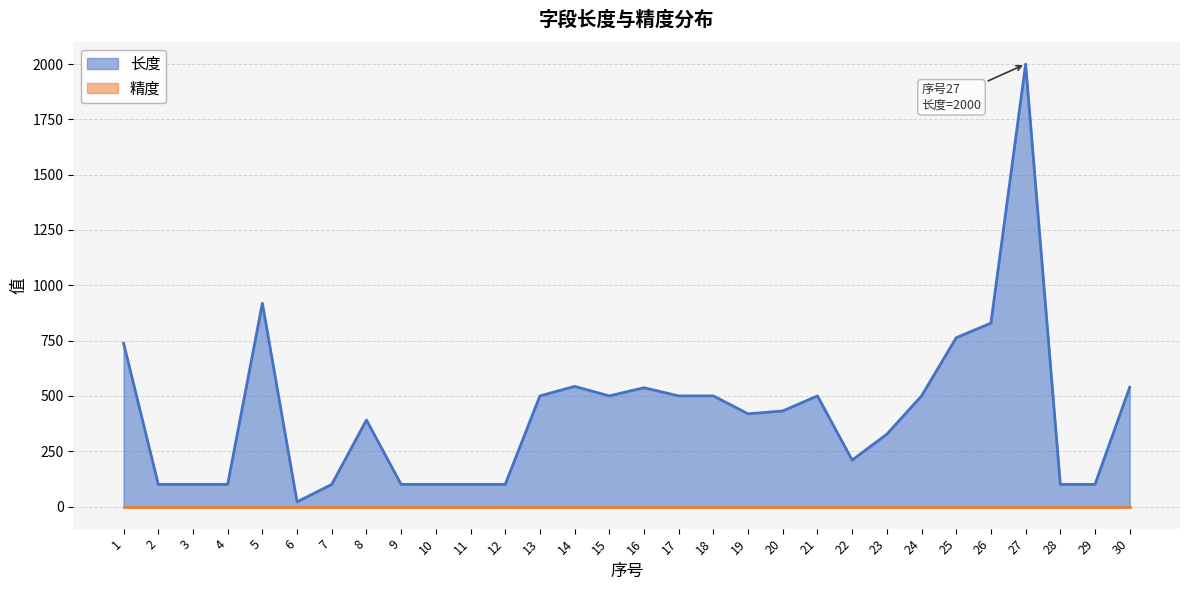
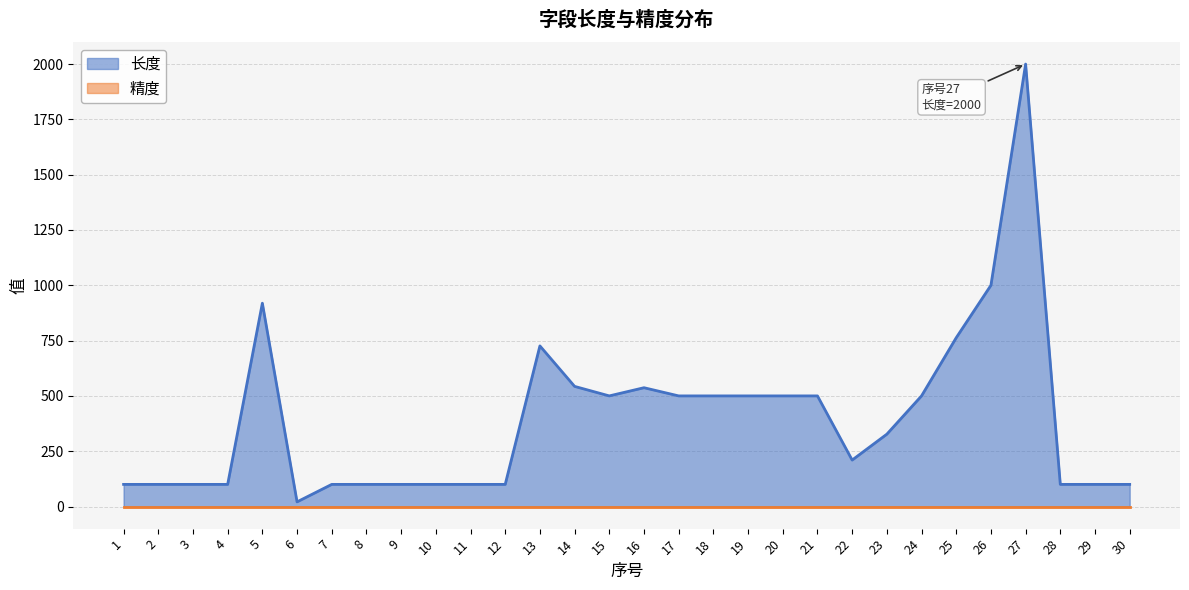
  {
    "长度": {
-     "1": 740,
+     "1": 100,
      "2": 100,
      "3": 100,
      "4": 100,
      "5": 920,
      "6": 20,
      "7": 100,
-     "8": 390,
+     "8": 100,
      "9": 100,
      "10": 100,
      "11": 100,
      "12": 100,
-     "13": 500,
+     "13": 730,
      "14": 540,
      "15": 500,
      "16": 540,
      "17": 500,
      "18": 500,
-     "19": 420,
-     "20": 430,
+     "19": 500,
+     "20": 500,
      "21": 500,
      "22": 210,
      "23": 330,
      "24": 500,
      "25": 760,
-     "26": 830,
+     "26": 1000,
      "28": 100,
      "29": 100,
-     "30": 540
+     "30": 100
    },
    "精度": {
      "1": 0,
      "2": 0,
      "3": 0,
      "4": 0,
      "5": 0,
      "6": 0,
      "7": 0,
      "8": 0,
      "9": 0,
      "10": 0,
      "11": 0,
      "12": 0,
      "13": 0,
      "14": 0,
      "15": 0,
      "16": 0,
      "17": 0,
      "18": 0,
      "19": 0,
      "20": 0,
      "21": 0,
      "22": 0,
      "23": 0,
      "24": 0,
      "25": 0,
      "26": 0,
      "27": 0,
      "28": 0,
      "29": 0,
      "30": 0
    }
  }
